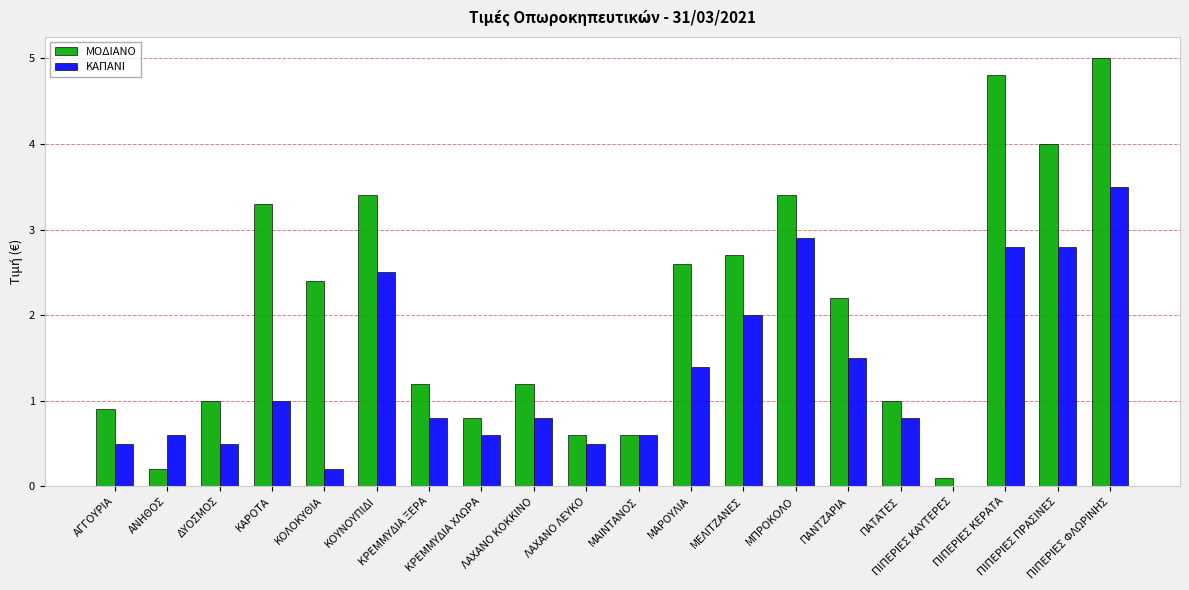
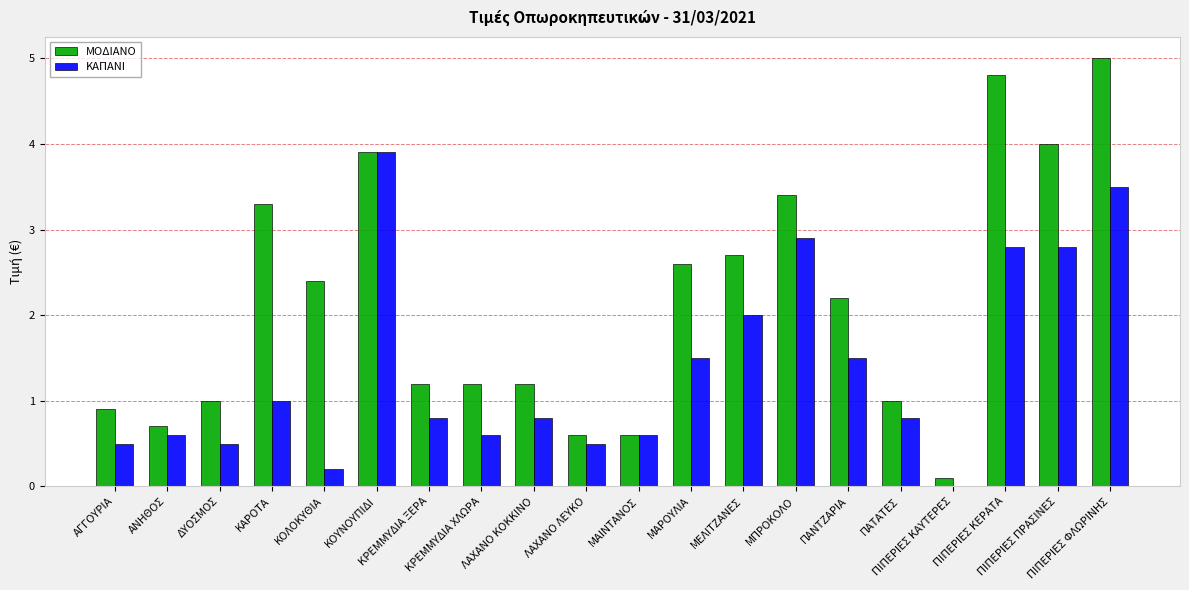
  {
    "ΜΟΔΙΑΝΟ": {
      "ΑΓΓΟΥΡΙΑ": 0.9,
-     "ΑΝΗΘΟΣ": 0.2,
+     "ΑΝΗΘΟΣ": 0.7,
      "ΔΥΟΣΜΟΣ": 1.0,
      "ΚΑΡΟΤΑ": 3.3,
      "ΚΟΛΟΚΥΘΙΑ": 2.4,
-     "ΚΟΥΝΟΥΠΙΔΙ": 3.4,
+     "ΚΟΥΝΟΥΠΙΔΙ": 3.9,
      "ΚΡΕΜΜΥΔΙΑ ΞΕΡΑ": 1.2,
-     "ΚΡΕΜΜΥΔΙΑ ΧΛΩΡΑ": 0.8,
+     "ΚΡΕΜΜΥΔΙΑ ΧΛΩΡΑ": 1.2,
      "ΛΑΧΑΝΟ ΚΟΚΚΙΝΟ": 1.2,
      "ΛΑΧΑΝΟ ΛΕΥΚΟ": 0.6,
      "ΜΑΙΝΤΑΝΟΣ": 0.6,
      "ΜΑΡΟΥΛΙΑ": 2.6,
      "ΜΕΛΙΤΖΑΝΕΣ": 2.7,
      "ΜΠΡΟΚΟΛΟ": 3.4,
      "ΠΑΝΤΖΑΡΙΑ": 2.2,
      "ΠΑΤΑΤΕΣ": 1.0,
      "ΠΙΠΕΡΙΕΣ ΚΑΥΤΕΡΕΣ": 0.1,
      "ΠΙΠΕΡΙΕΣ ΚΕΡΑΤΑ": 4.8,
      "ΠΙΠΕΡΙΕΣ ΠΡΑΣΙΝΕΣ": 4.0,
      "ΠΙΠΕΡΙΕΣ ΦΛΩΡΙΝΗΣ": 5.0
    },
    "ΚΑΠΑΝΙ": {
      "ΑΓΓΟΥΡΙΑ": 0.5,
      "ΑΝΗΘΟΣ": 0.6,
      "ΔΥΟΣΜΟΣ": 0.5,
      "ΚΑΡΟΤΑ": 1.0,
      "ΚΟΛΟΚΥΘΙΑ": 0.2,
-     "ΚΟΥΝΟΥΠΙΔΙ": 2.5,
+     "ΚΟΥΝΟΥΠΙΔΙ": 3.9,
      "ΚΡΕΜΜΥΔΙΑ ΞΕΡΑ": 0.8,
      "ΚΡΕΜΜΥΔΙΑ ΧΛΩΡΑ": 0.6,
      "ΛΑΧΑΝΟ ΚΟΚΚΙΝΟ": 0.8,
      "ΛΑΧΑΝΟ ΛΕΥΚΟ": 0.5,
      "ΜΑΙΝΤΑΝΟΣ": 0.6,
-     "ΜΑΡΟΥΛΙΑ": 1.4,
+     "ΜΑΡΟΥΛΙΑ": 1.5,
      "ΜΕΛΙΤΖΑΝΕΣ": 2.0,
      "ΜΠΡΟΚΟΛΟ": 2.9,
      "ΠΑΝΤΖΑΡΙΑ": 1.5,
      "ΠΑΤΑΤΕΣ": 0.8,
      "ΠΙΠΕΡΙΕΣ ΚΑΥΤΕΡΕΣ": 0.0,
      "ΠΙΠΕΡΙΕΣ ΚΕΡΑΤΑ": 2.8,
      "ΠΙΠΕΡΙΕΣ ΠΡΑΣΙΝΕΣ": 2.8,
      "ΠΙΠΕΡΙΕΣ ΦΛΩΡΙΝΗΣ": 3.5
    }
  }
